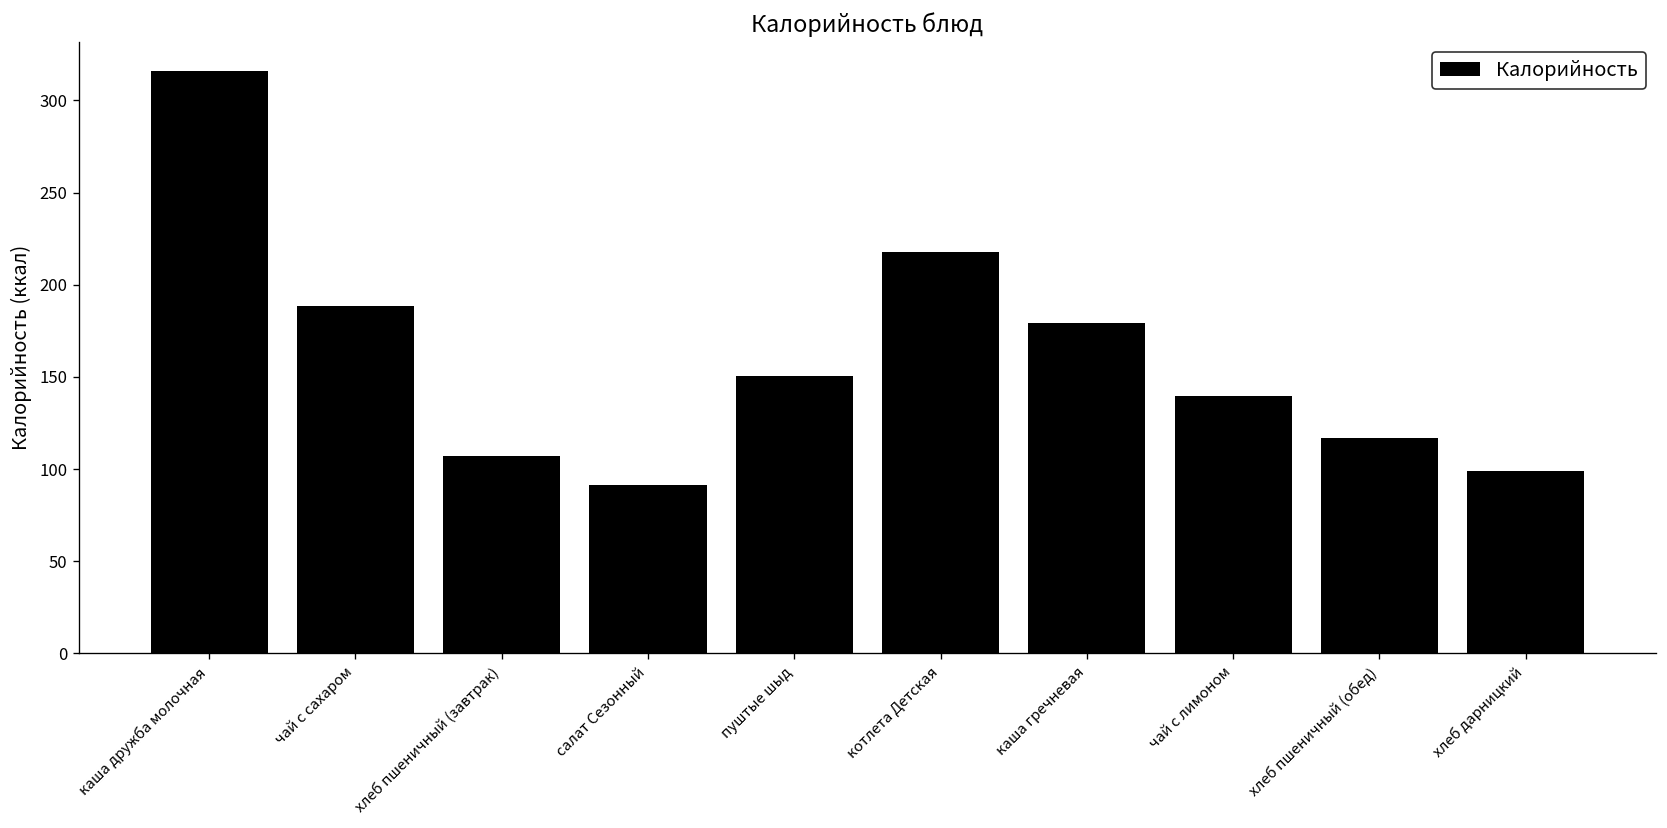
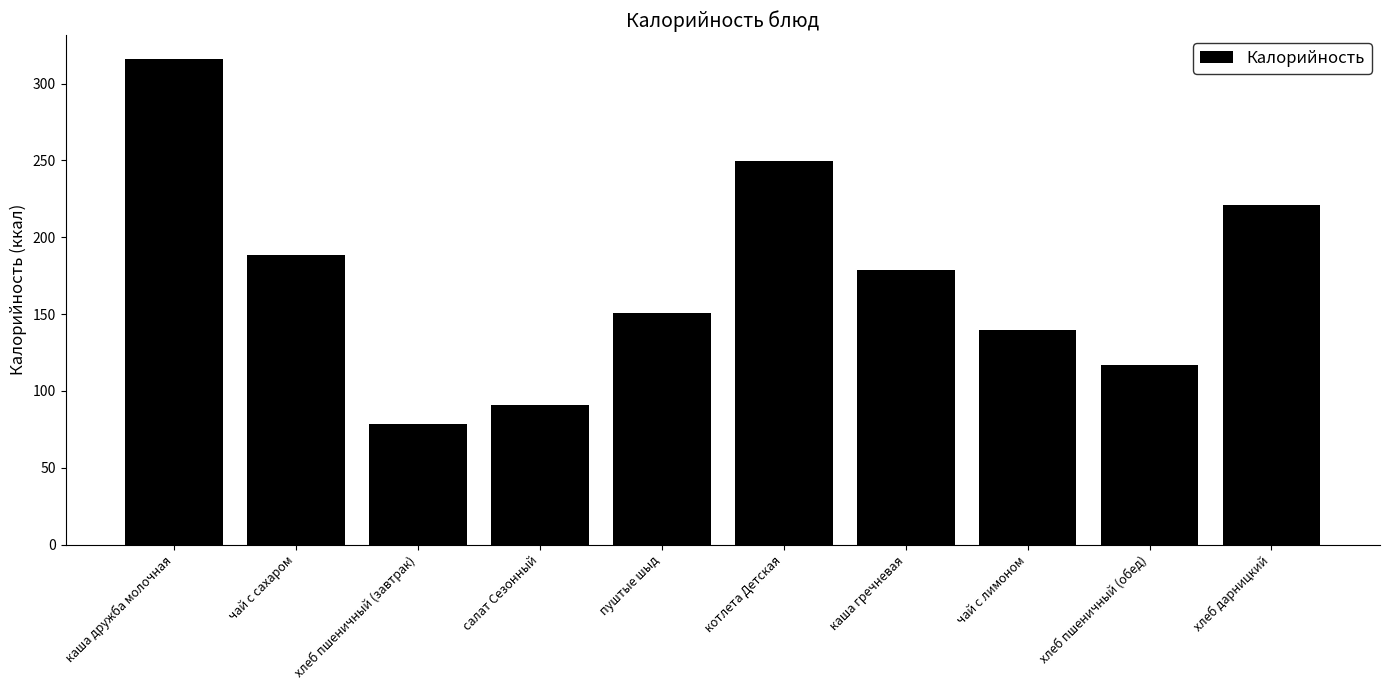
  {
    "каша дружба молочная": 316,
    "чай с сахаром": 189,
-   "хлеб пшеничный (завтрак)": 107,
+   "хлеб пшеничный (завтрак)": 79,
    "салат Сезонный": 91,
    "пуштые шыд": 150,
-   "котлета Детская": 218,
+   "котлета Детская": 250,
    "каша гречневая": 179,
    "чай с лимоном": 140,
    "хлеб пшеничный (обед)": 117,
-   "хлеб дарницкий": 99
+   "хлеб дарницкий": 221
  }
